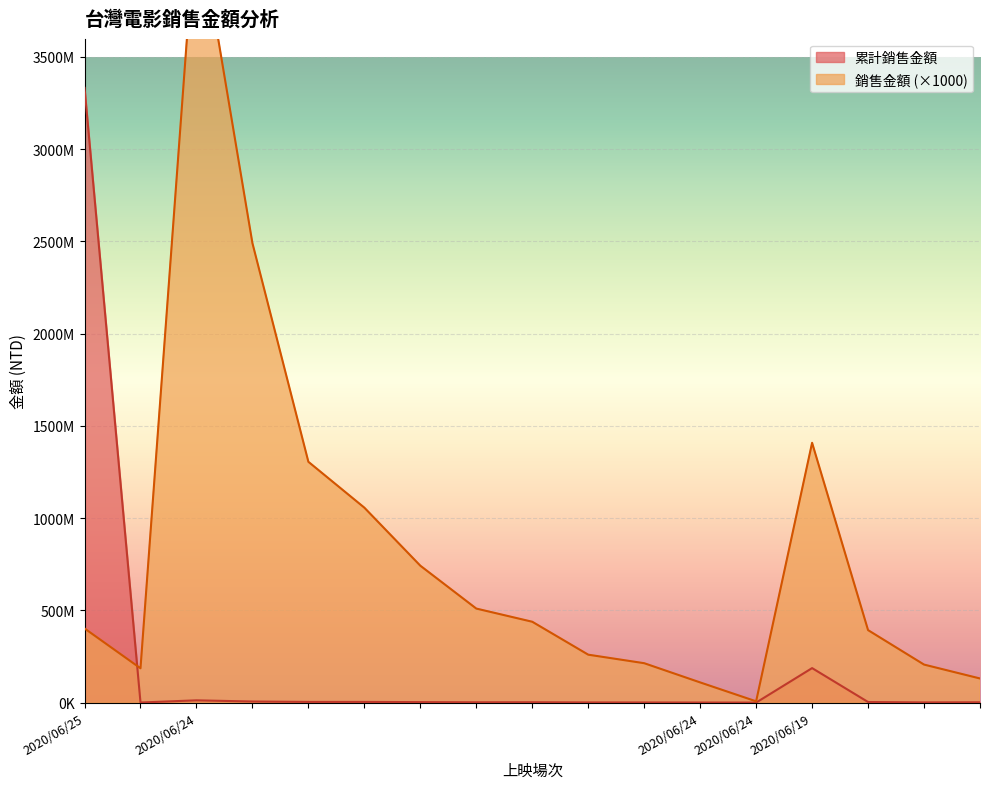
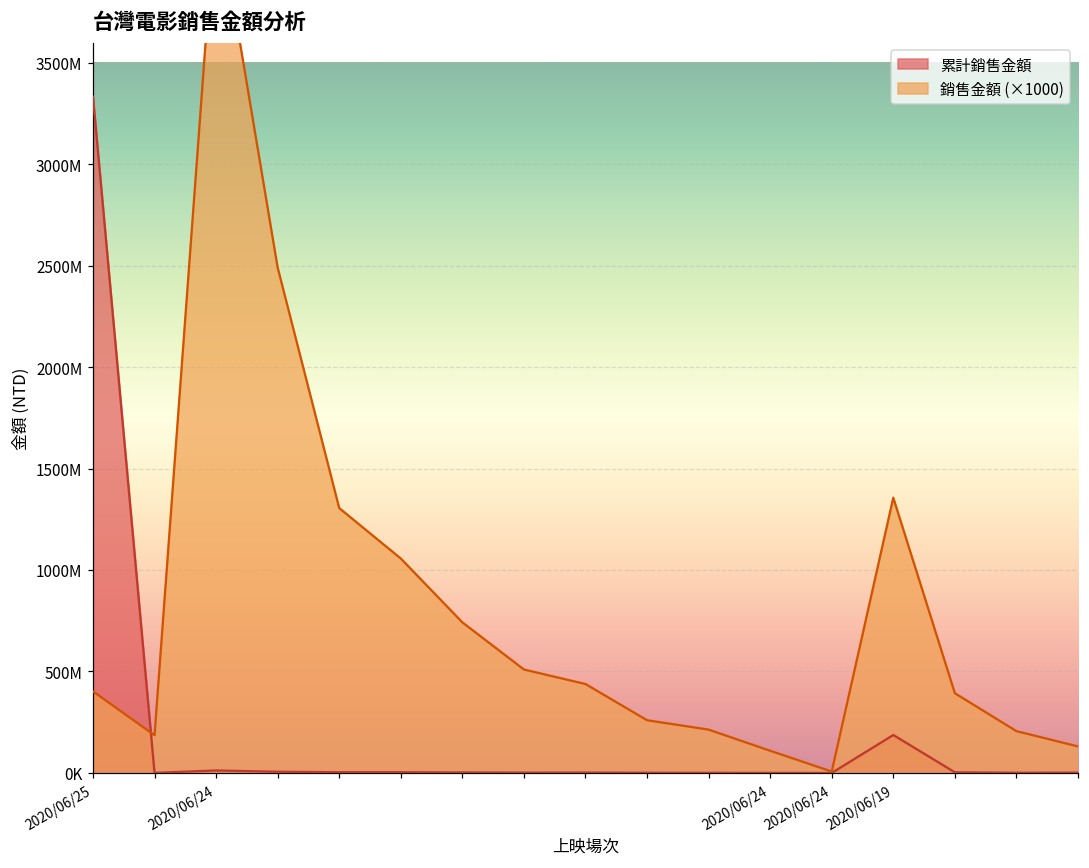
  {
    "累計銷售金額": {
      "2020/06/25": 3330000000,
      "2020/06/19": 190000000
    },
    "銷售金額 (×1000)": {
      "2020/06/25": 400000000,
-     "2020/06/19": 1410000000
+     "2020/06/19": 1360000000
    }
  }
